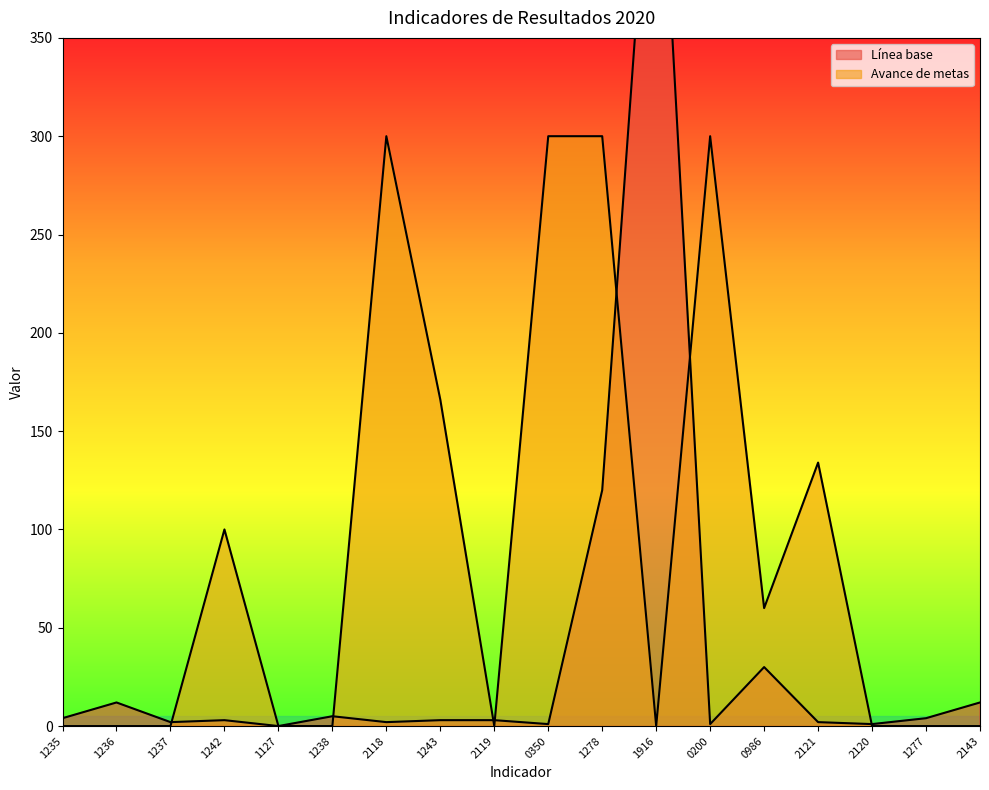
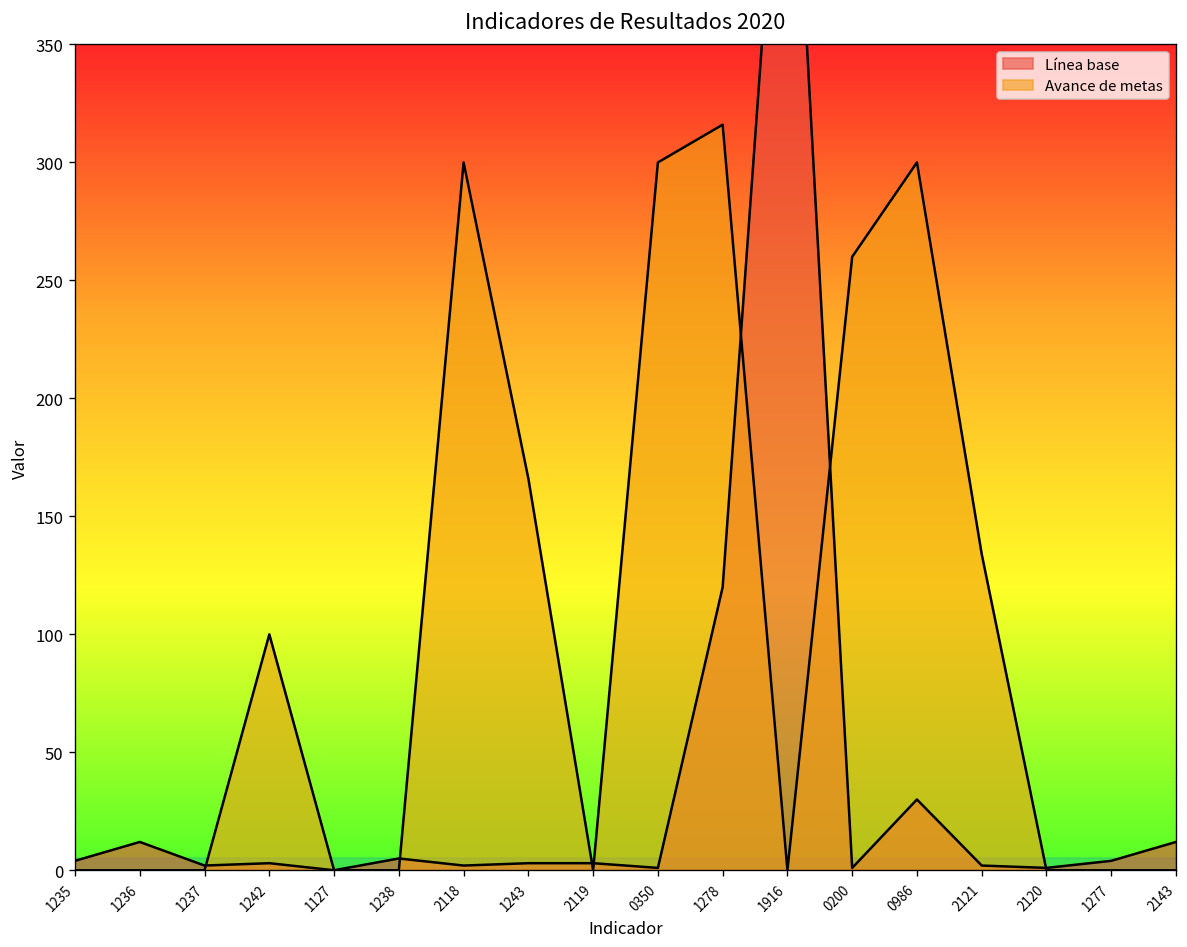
  {
    "Línea base": {
      "1236": 12,
      "1278": 120,
      "0986": 30,
      "2143": 12
    },
    "Avance de metas": {
      "1242": 100,
      "2118": 300,
      "1243": 166,
      "0350": 300,
-     "1278": 300,
-     "0200": 300,
-     "0986": 60,
+     "1278": 316,
+     "0200": 260,
+     "0986": 300,
      "2121": 134
    }
  }
